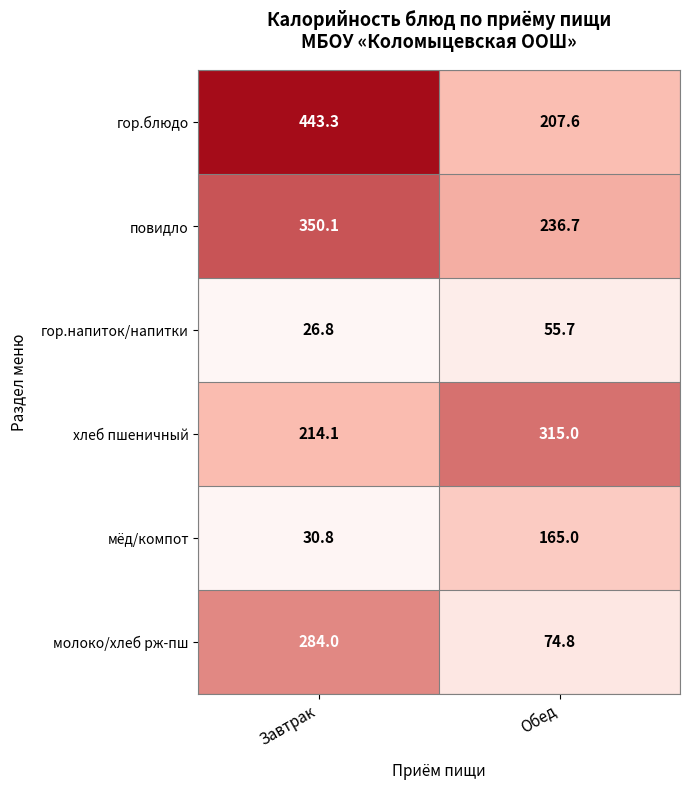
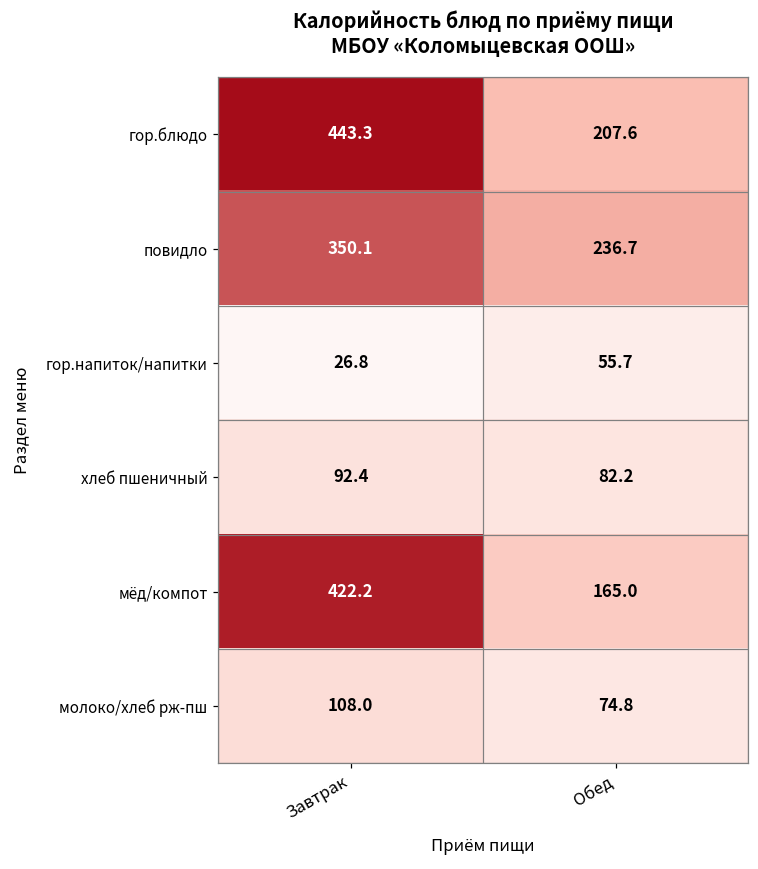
  {
    "гор.блюдо": {
      "Завтрак": 443.3,
      "Обед": 207.6
    },
    "повидло": {
      "Завтрак": 350.1,
      "Обед": 236.7
    },
    "гор.напиток/напитки": {
      "Завтрак": 26.8,
      "Обед": 55.7
    },
    "хлеб пшеничный": {
-     "Завтрак": 214.1,
-     "Обед": 315.0
+     "Завтрак": 92.4,
+     "Обед": 82.2
    },
    "мёд/компот": {
-     "Завтрак": 30.8,
+     "Завтрак": 422.2,
      "Обед": 165.0
    },
    "молоко/хлеб рж-пш": {
-     "Завтрак": 284.0,
+     "Завтрак": 108.0,
      "Обед": 74.8
    }
  }
